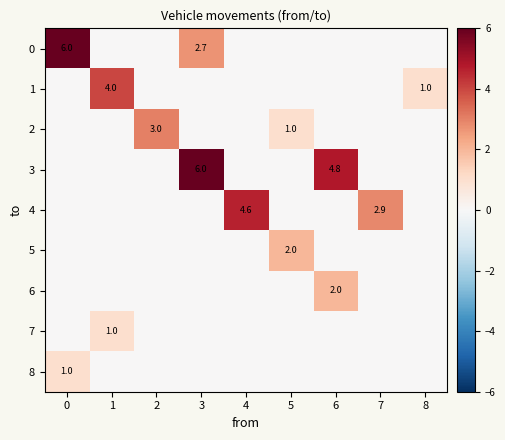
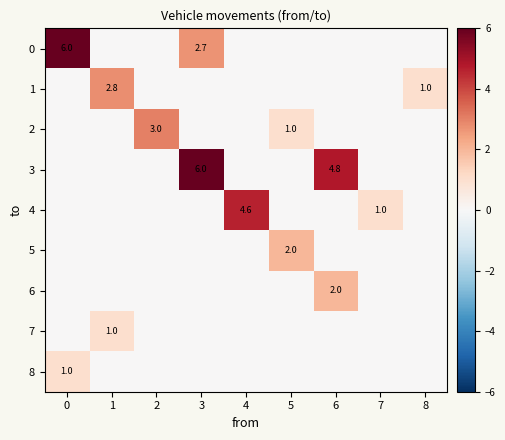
  {
    "0": {
      "0": 6.0,
      "3": 2.7
    },
    "1": {
-     "1": 4.0,
+     "1": 2.8,
      "8": 1.0
    },
    "2": {
      "2": 3.0,
      "5": 1.0
    },
    "3": {
      "3": 6.0,
      "6": 4.8
    },
    "4": {
      "4": 4.6,
-     "7": 2.9
+     "7": 1.0
    },
    "5": {
      "5": 2.0
    },
    "6": {
      "6": 2.0
    },
    "7": {
      "1": 1.0
    },
    "8": {
      "0": 1.0
    }
  }
